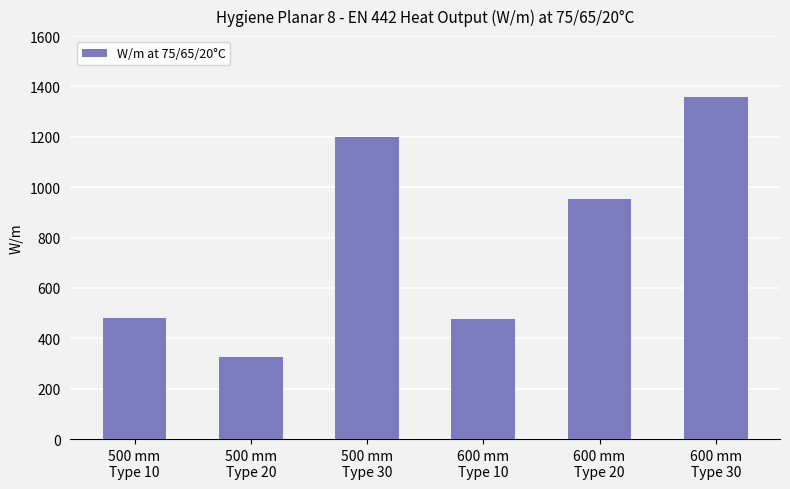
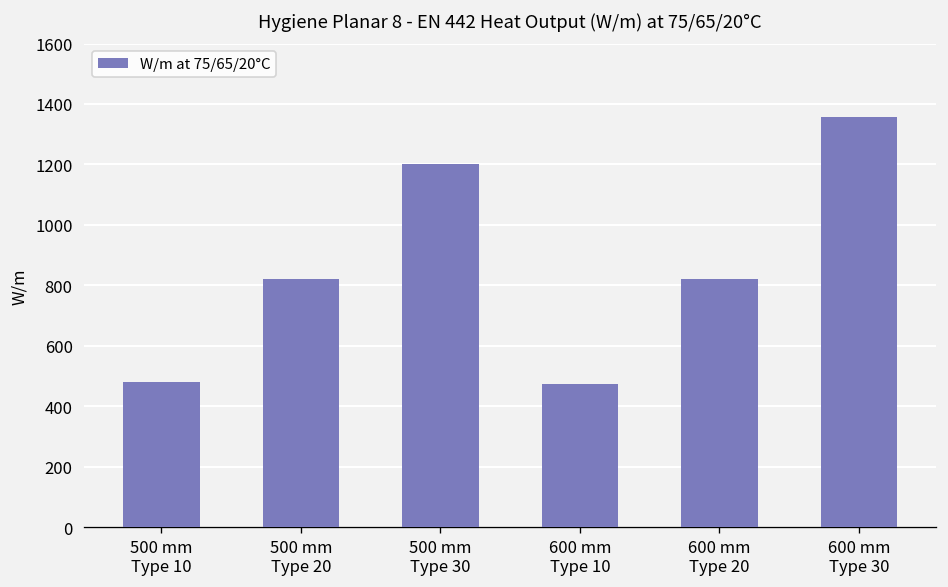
  {
    "500 mm Type 10": 480,
-   "500 mm Type 20": 330,
+   "500 mm Type 20": 820,
    "500 mm Type 30": 1200,
    "600 mm Type 10": 480,
-   "600 mm Type 20": 950,
+   "600 mm Type 20": 820,
    "600 mm Type 30": 1360
  }
